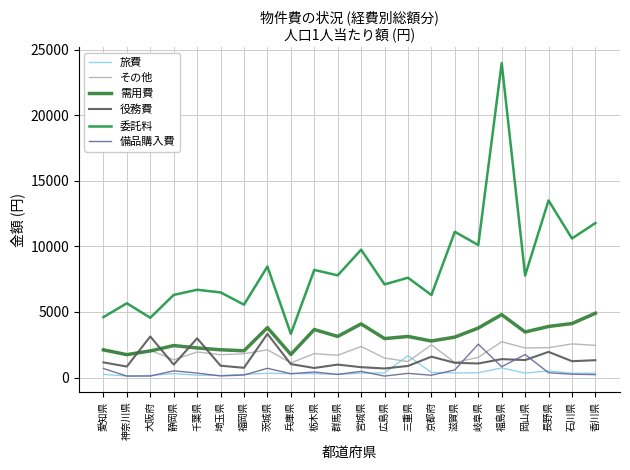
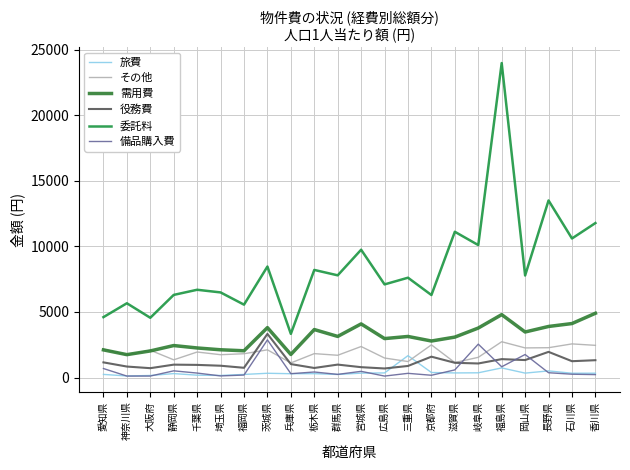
  {
    "旅費": {
      "愛知県": 200,
      "静岡県": 300,
      "茨城県": 300,
      "広島県": 400,
      "三重県": 1700,
      "京都府": 400,
      "滋賀県": 400,
      "岐阜県": 400,
      "岡山県": 300
    },
    "その他": {
      "静岡県": 1400,
      "千葉県": 1900,
      "埼玉県": 1700,
      "福岡県": 1800,
      "茨城県": 2100,
      "栃木県": 1800,
      "群馬県": 1700,
      "宮城県": 2400,
      "広島県": 1500,
      "三重県": 1200,
      "京都府": 2500,
      "岐阜県": 1500,
      "福島県": 2700,
      "岡山県": 2300,
      "長野県": 2300,
      "石川県": 2600,
      "香川県": 2500
    },
    "役務費": {
      "愛知県": 1200,
      "神奈川県": 800,
-     "大阪府": 3100,
+     "大阪府": 700,
      "静岡県": 1000,
-     "千葉県": 3000,
+     "千葉県": 1000,
      "埼玉県": 900,
      "福岡県": 700,
      "茨城県": 3300,
      "栃木県": 700,
      "群馬県": 1000,
      "宮城県": 800,
      "広島県": 700,
      "三重県": 900,
      "京都府": 1600,
      "岐阜県": 1100,
      "福島県": 1400,
      "岡山県": 1300,
      "長野県": 2000,
      "石川県": 1200,
      "香川県": 1300
    },
    "備品購入費": {
      "愛知県": 700,
      "静岡県": 500,
-     "茨城県": 700,
+     "茨城県": 2900,
      "広島県": 100,
      "三重県": 300,
      "京都府": 200,
      "滋賀県": 600,
      "岐阜県": 2500,
      "岡山県": 1800
    }
  }
